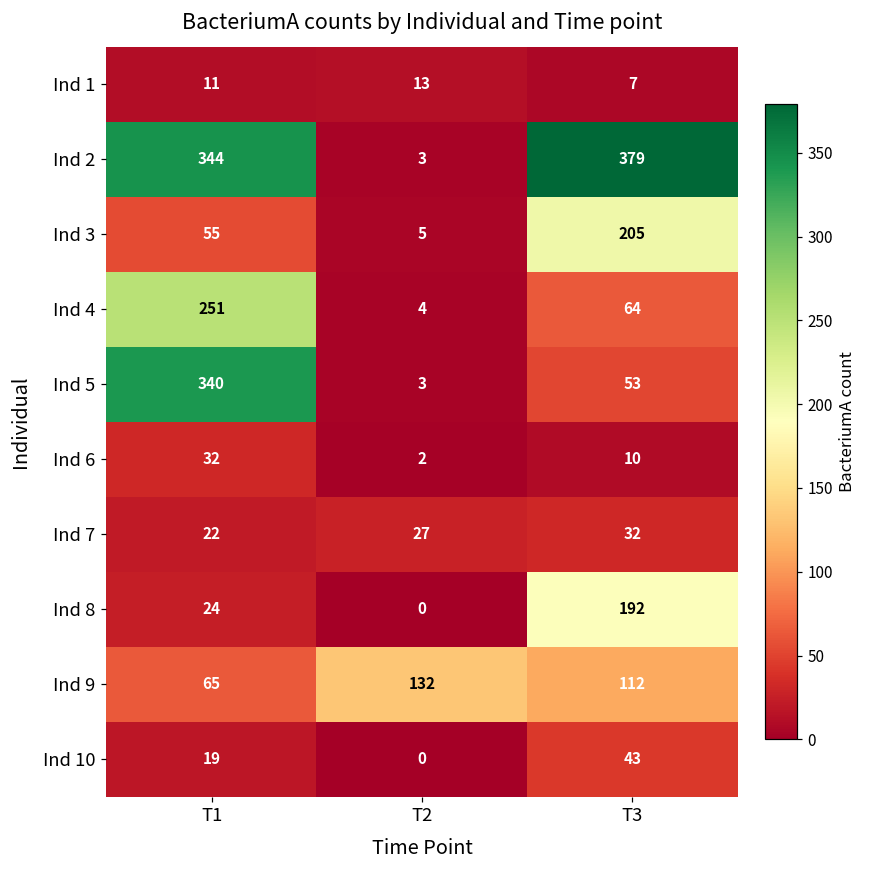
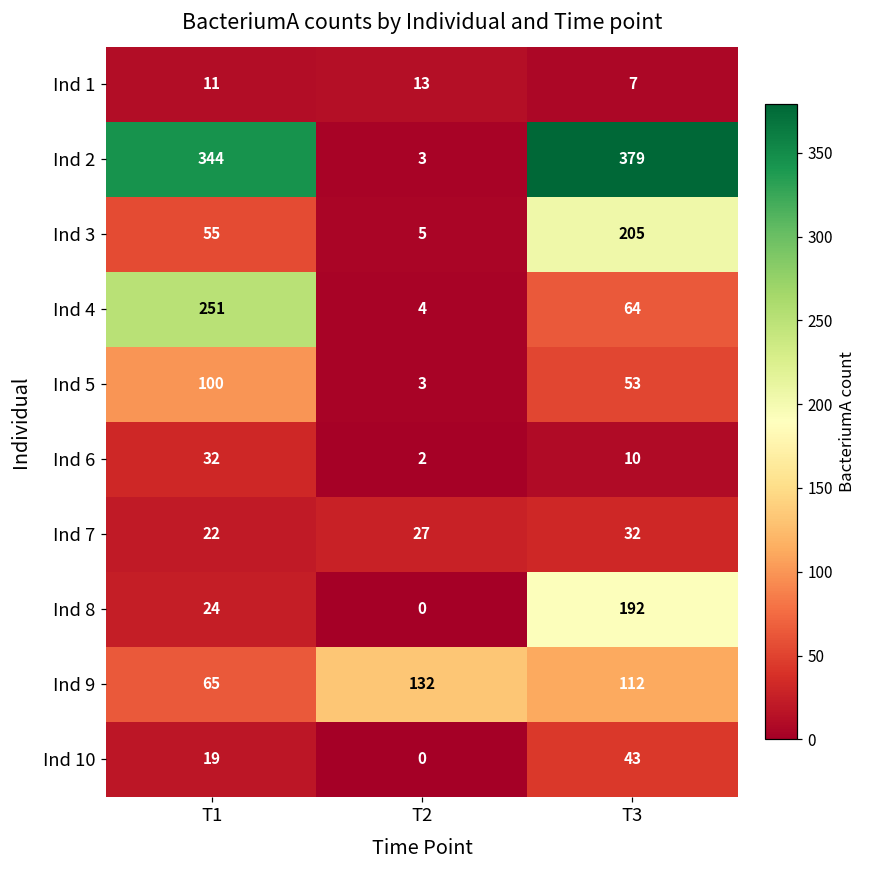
  {
    "Ind 1": {
      "T1": 11,
      "T2": 13,
      "T3": 7
    },
    "Ind 2": {
      "T1": 344,
      "T2": 3,
      "T3": 379
    },
    "Ind 3": {
      "T1": 55,
      "T2": 5,
      "T3": 205
    },
    "Ind 4": {
      "T1": 251,
      "T2": 4,
      "T3": 64
    },
    "Ind 5": {
-     "T1": 340,
+     "T1": 100,
      "T2": 3,
      "T3": 53
    },
    "Ind 6": {
      "T1": 32,
      "T2": 2,
      "T3": 10
    },
    "Ind 7": {
      "T1": 22,
      "T2": 27,
      "T3": 32
    },
    "Ind 8": {
      "T1": 24,
      "T2": 0,
      "T3": 192
    },
    "Ind 9": {
      "T1": 65,
      "T2": 132,
      "T3": 112
    },
    "Ind 10": {
      "T1": 19,
      "T2": 0,
      "T3": 43
    }
  }
